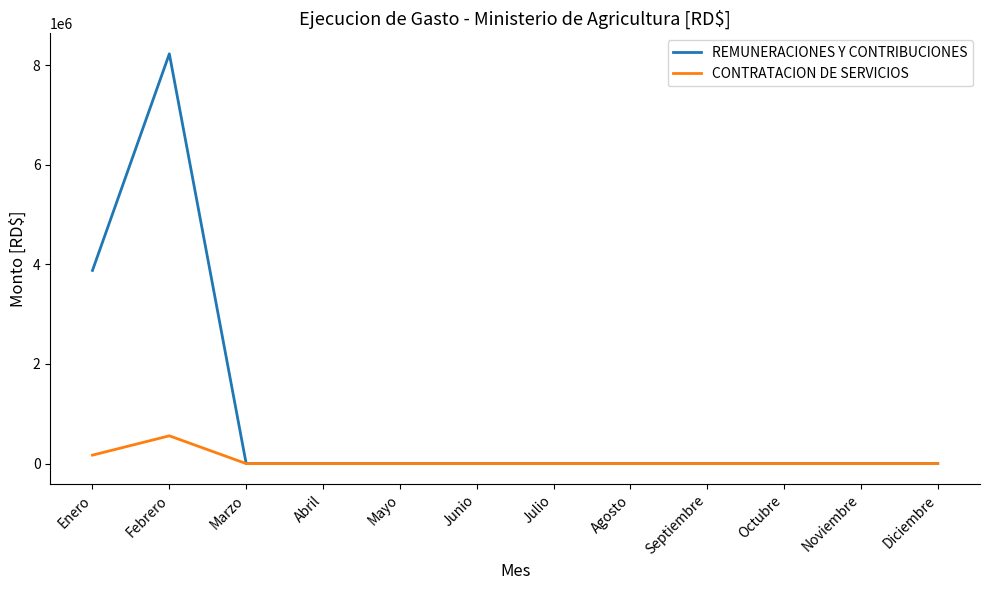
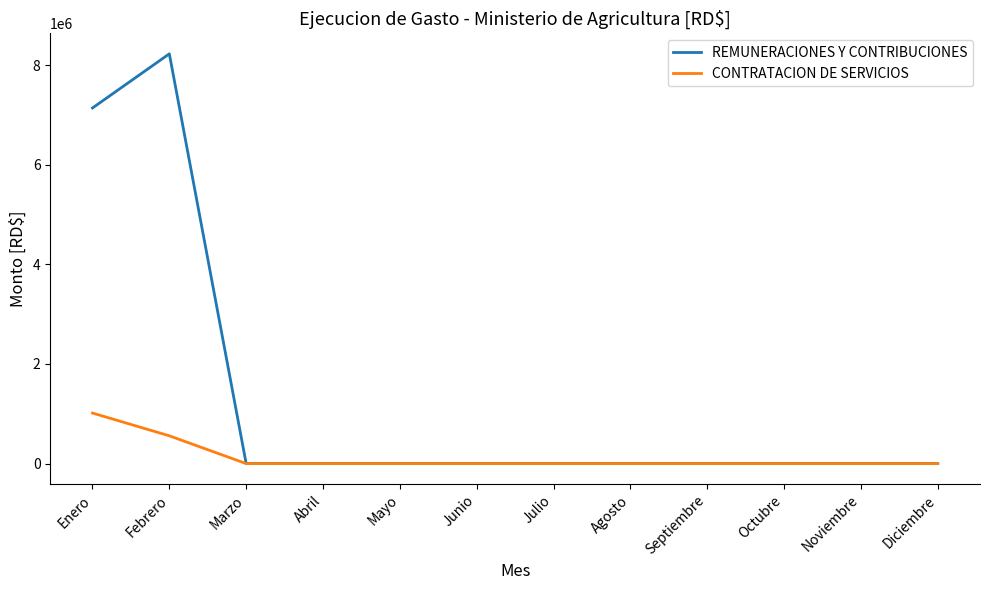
  {
    "REMUNERACIONES Y CONTRIBUCIONES": {
-     "Enero": 3900000,
+     "Enero": 7100000,
      "Febrero": 8200000
    },
    "CONTRATACION DE SERVICIOS": {
-     "Enero": 200000,
+     "Enero": 1000000,
      "Febrero": 600000
    }
  }
